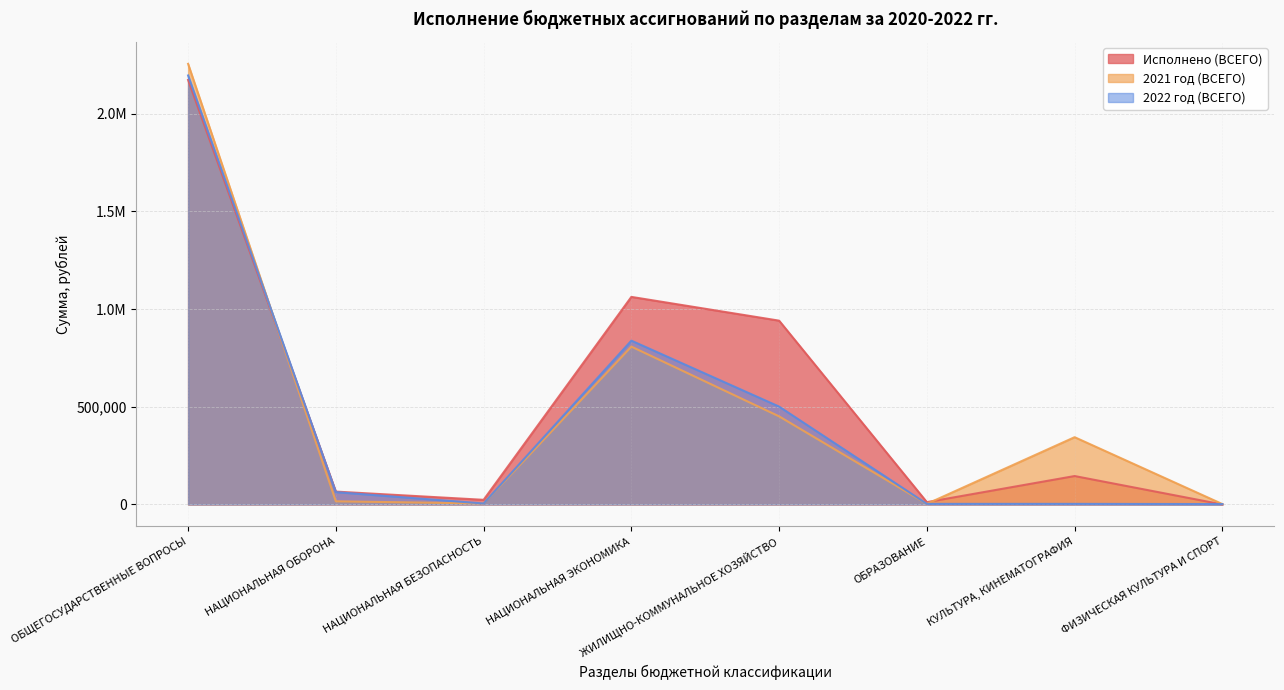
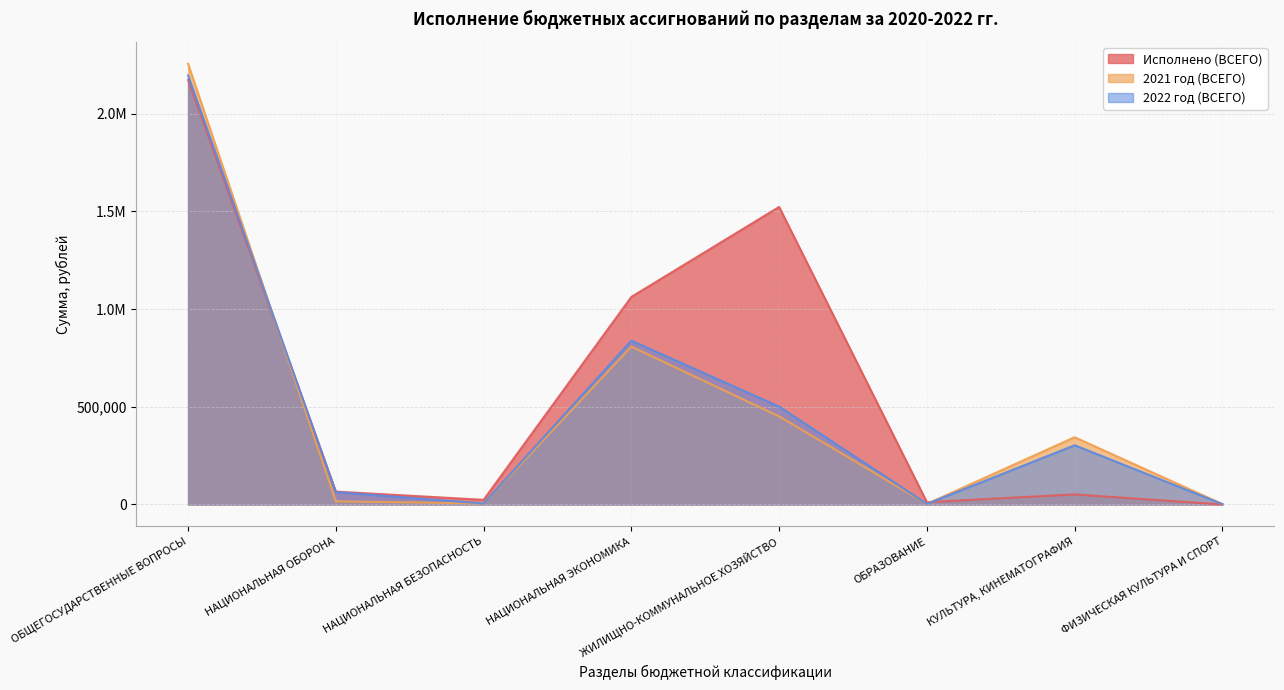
  {
    "Исполнено (ВСЕГО)": {
      "ОБЩЕГОСУДАРСТВЕННЫЕ ВОПРОСЫ": "2,170,000",
      "НАЦИОНАЛЬНАЯ БЕЗОПАСНОСТЬ": "20,000",
      "НАЦИОНАЛЬНАЯ ЭКОНОМИКА": "1,060,000",
-     "ЖИЛИЩНО-КОММУНАЛЬНОЕ ХОЗЯЙСТВО": "940,000",
-     "КУЛЬТУРА, КИНЕМАТОГРАФИЯ": "150,000"
+     "ЖИЛИЩНО-КОММУНАЛЬНОЕ ХОЗЯЙСТВО": "1,520,000",
+     "КУЛЬТУРА, КИНЕМАТОГРАФИЯ": "50,000"
    },
    "2021 год (ВСЕГО)": {
      "ОБЩЕГОСУДАРСТВЕННЫЕ ВОПРОСЫ": "2,260,000",
      "НАЦИОНАЛЬНАЯ ОБОРОНА": "20,000",
      "НАЦИОНАЛЬНАЯ ЭКОНОМИКА": "810,000",
      "ЖИЛИЩНО-КОММУНАЛЬНОЕ ХОЗЯЙСТВО": "450,000",
      "КУЛЬТУРА, КИНЕМАТОГРАФИЯ": "340,000"
    },
    "2022 год (ВСЕГО)": {
      "ОБЩЕГОСУДАРСТВЕННЫЕ ВОПРОСЫ": "2,200,000",
      "НАЦИОНАЛЬНАЯ ЭКОНОМИКА": "840,000",
      "ЖИЛИЩНО-КОММУНАЛЬНОЕ ХОЗЯЙСТВО": "500,000",
-     "КУЛЬТУРА, КИНЕМАТОГРАФИЯ": "0"
+     "КУЛЬТУРА, КИНЕМАТОГРАФИЯ": "300,000"
    }
  }
